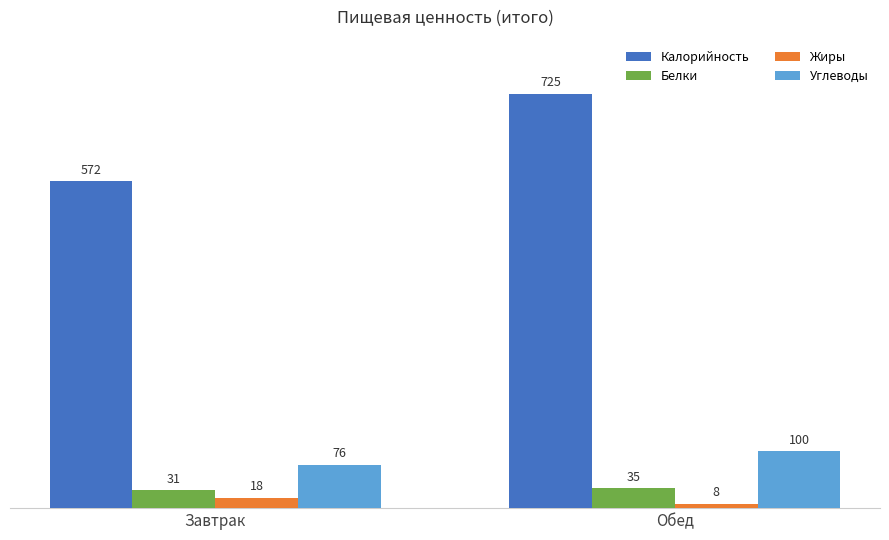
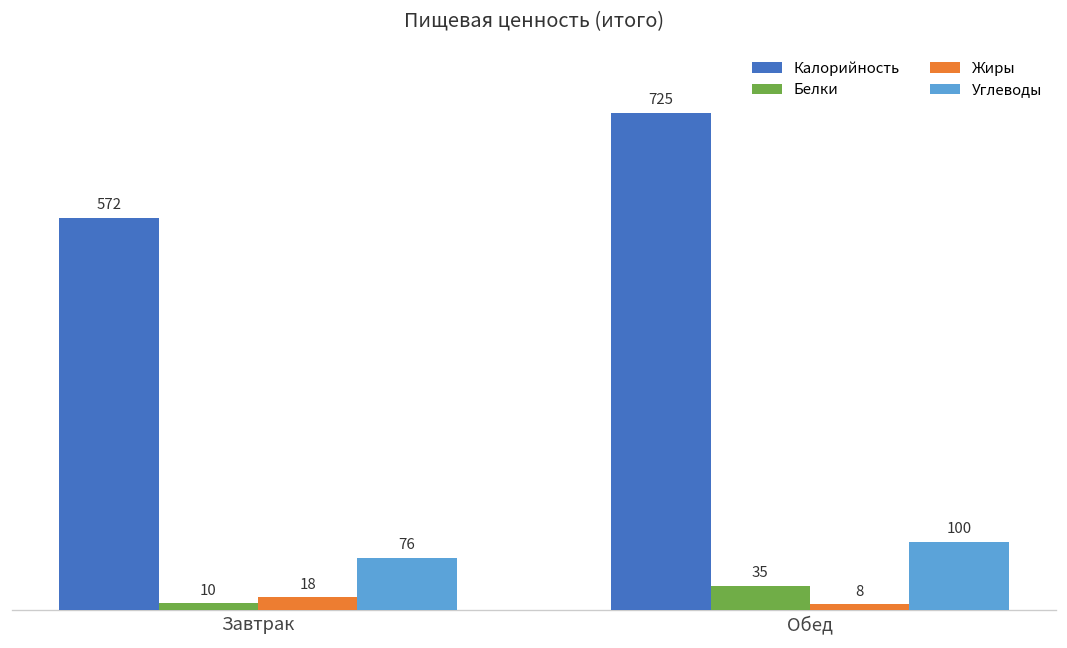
  {
    "Белки": {
-     "Завтрак": 31,
+     "Завтрак": 10,
      "Обед": 35
    },
    "Жиры": {
      "Завтрак": 18,
      "Обед": 8
    }
  }
